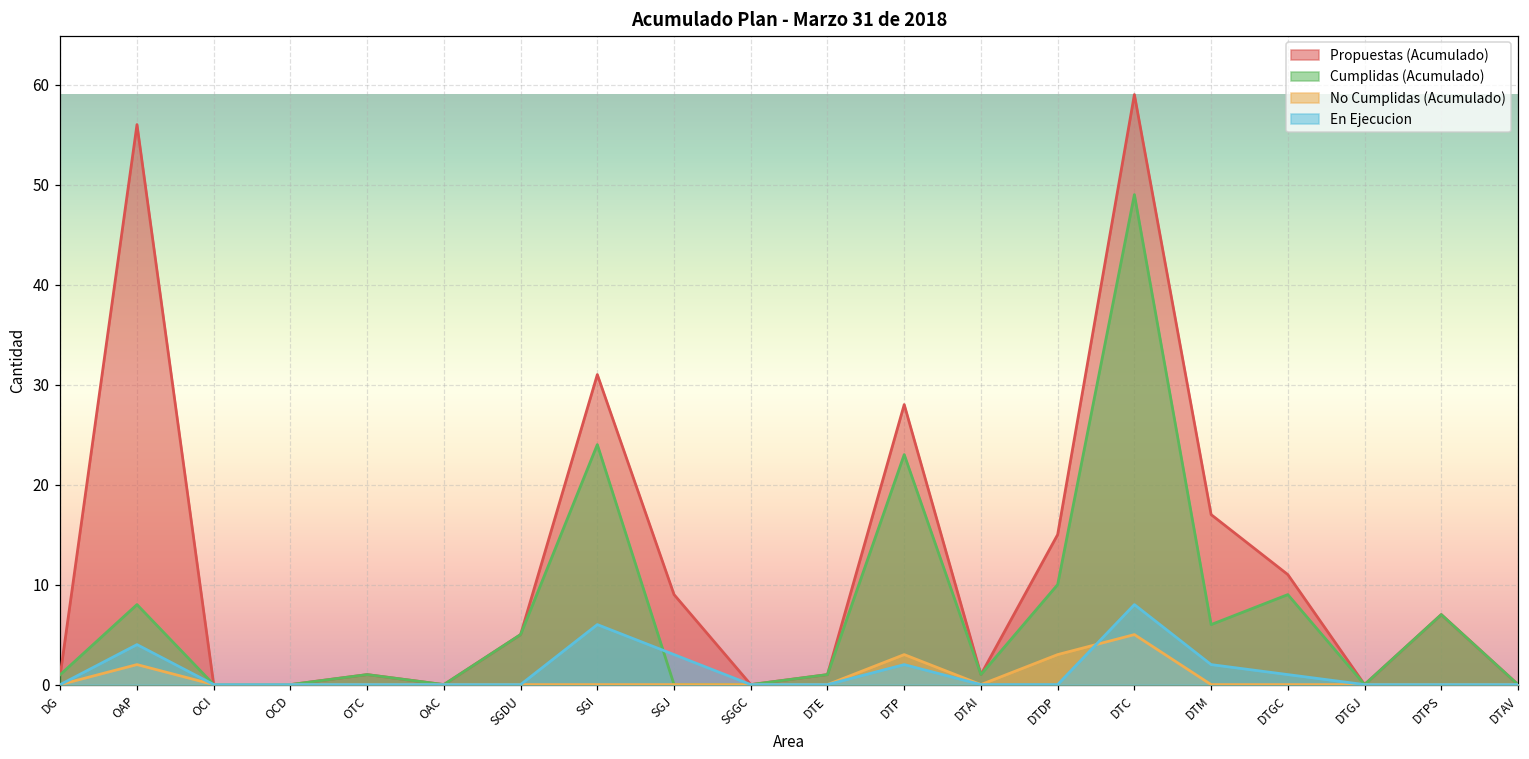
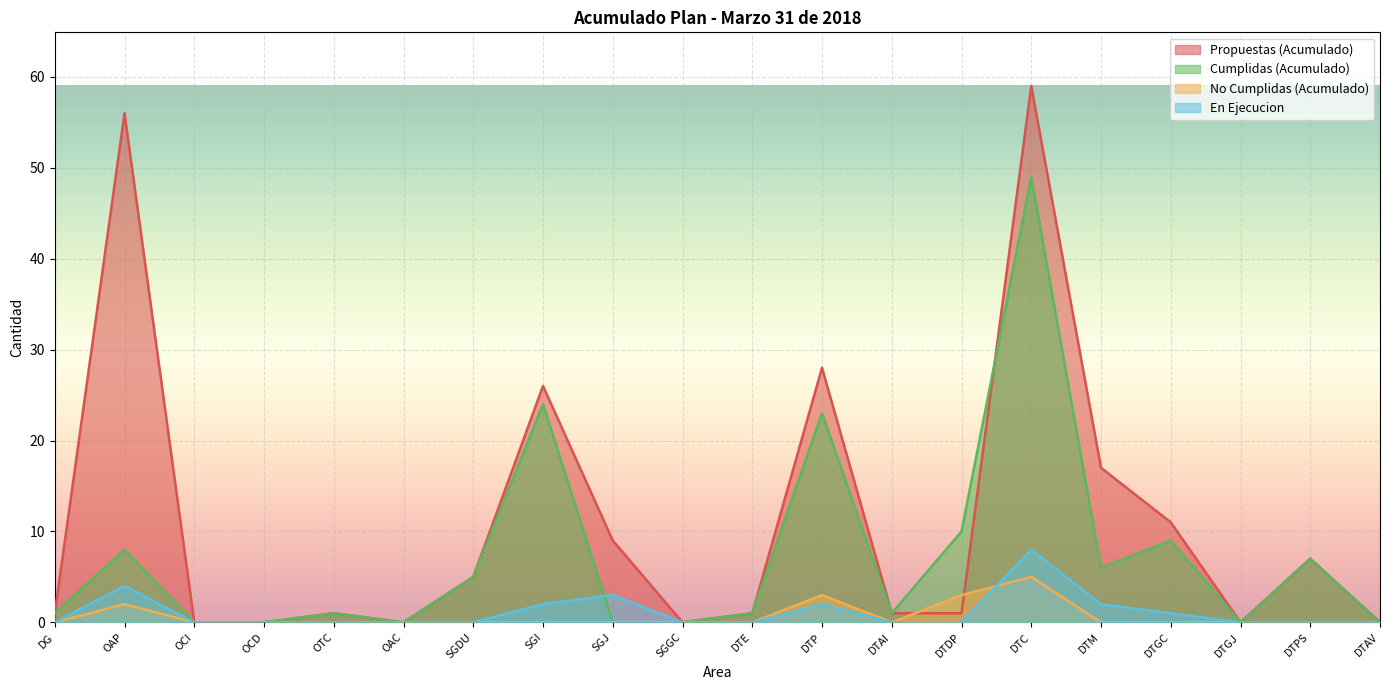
  {
    "Propuestas (Acumulado)": {
      "OAP": 56,
-     "SGI": 31,
+     "SGI": 26,
      "SGJ": 9,
      "DTP": 28,
-     "DTDP": 15,
+     "DTDP": 1,
      "DTC": 59,
      "DTM": 17,
      "DTGC": 11
    },
    "Cumplidas (Acumulado)": {
      "OAP": 8,
      "SGI": 24,
      "DTP": 23,
      "DTDP": 10,
      "DTC": 49,
      "DTM": 6,
      "DTGC": 9
    },
    "No Cumplidas (Acumulado)": {
      "OAP": 2,
      "SGI": 0,
      "DTP": 3,
      "DTDP": 3,
      "DTC": 5,
      "DTM": 0,
      "DTGC": 0
    },
    "En Ejecucion": {
      "OAP": 4,
-     "SGI": 6,
+     "SGI": 2,
      "SGJ": 3,
      "DTP": 2,
      "DTDP": 0,
      "DTC": 8,
      "DTM": 2,
      "DTGC": 1
    }
  }
